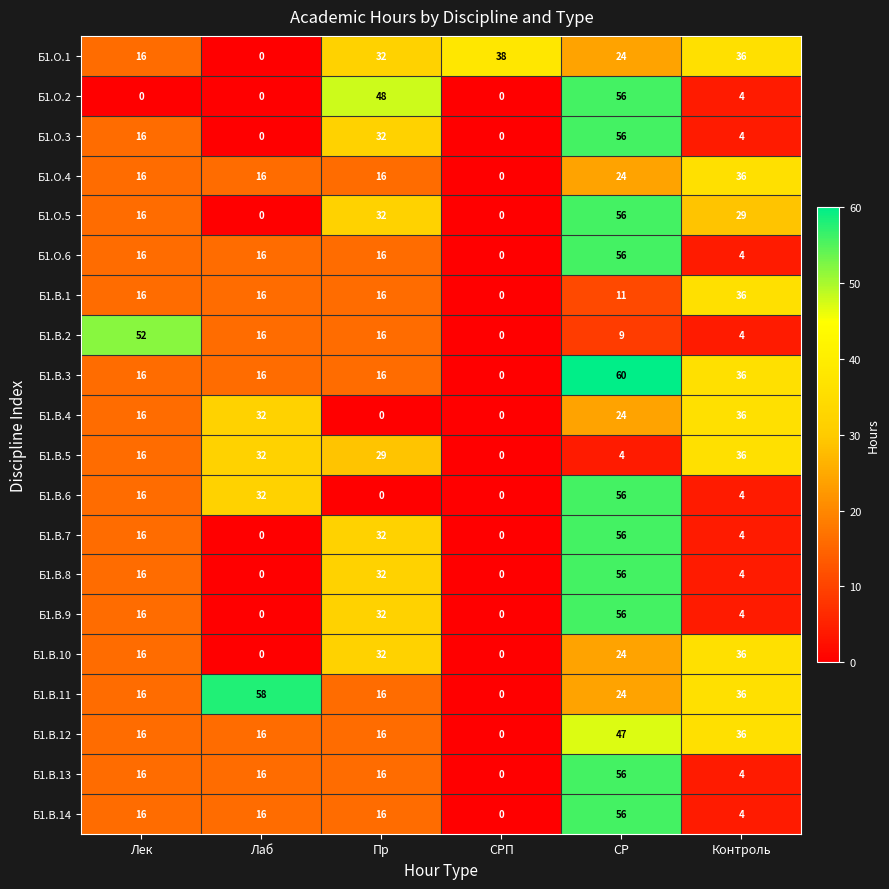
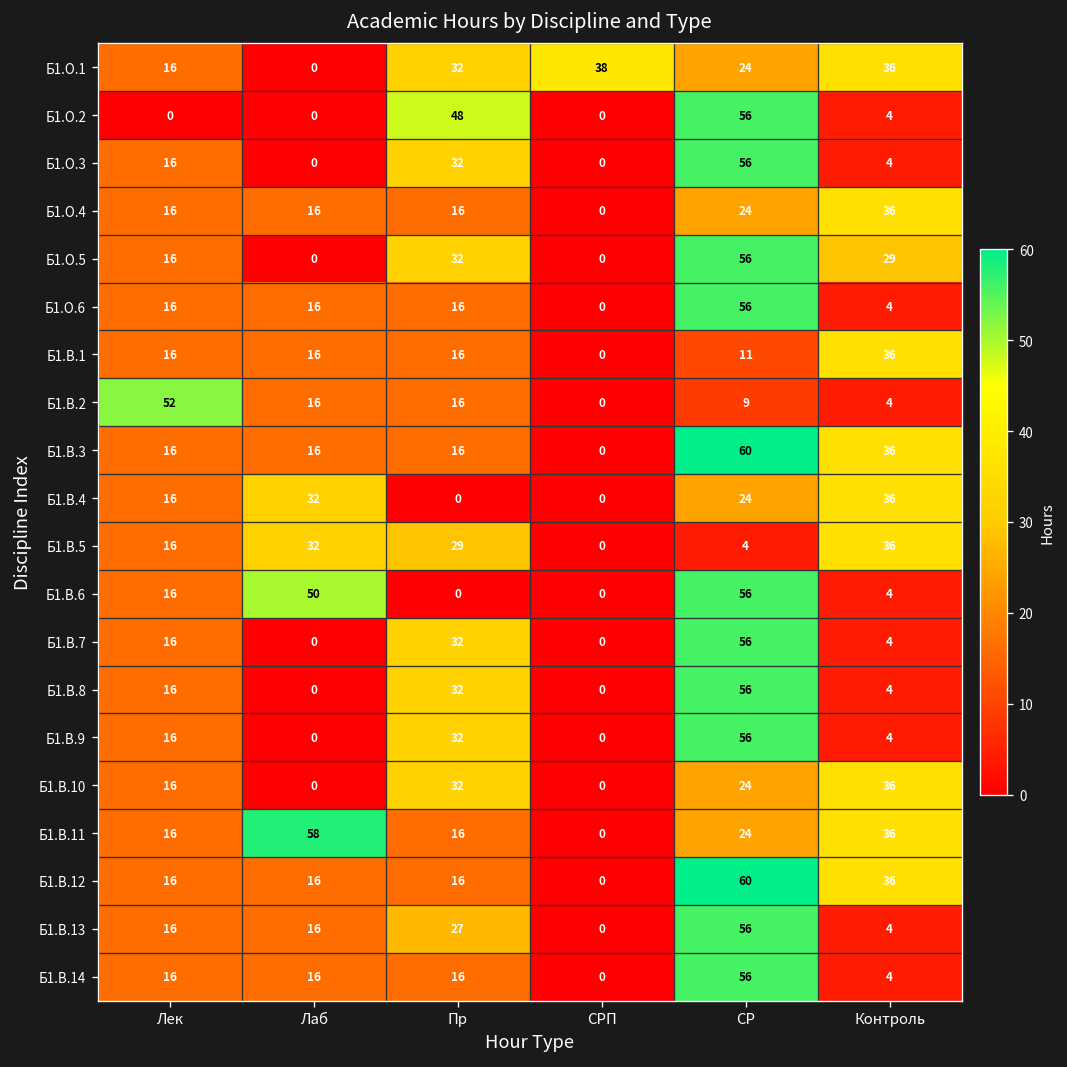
  {
    "Б1.О.1": {
      "Лек": 16,
      "Лаб": 0,
      "Пр": 32,
      "СРП": 38,
      "СР": 24,
      "Контроль": 36
    },
    "Б1.О.2": {
      "Лек": 0,
      "Лаб": 0,
      "Пр": 48,
      "СРП": 0,
      "СР": 56,
      "Контроль": 4
    },
    "Б1.О.3": {
      "Лек": 16,
      "Лаб": 0,
      "Пр": 32,
      "СРП": 0,
      "СР": 56,
      "Контроль": 4
    },
    "Б1.О.4": {
      "Лек": 16,
      "Лаб": 16,
      "Пр": 16,
      "СРП": 0,
      "СР": 24,
      "Контроль": 36
    },
    "Б1.О.5": {
      "Лек": 16,
      "Лаб": 0,
      "Пр": 32,
      "СРП": 0,
      "СР": 56,
      "Контроль": 29
    },
    "Б1.О.6": {
      "Лек": 16,
      "Лаб": 16,
      "Пр": 16,
      "СРП": 0,
      "СР": 56,
      "Контроль": 4
    },
    "Б1.В.1": {
      "Лек": 16,
      "Лаб": 16,
      "Пр": 16,
      "СРП": 0,
      "СР": 11,
      "Контроль": 36
    },
    "Б1.В.2": {
      "Лек": 52,
      "Лаб": 16,
      "Пр": 16,
      "СРП": 0,
      "СР": 9,
      "Контроль": 4
    },
    "Б1.В.3": {
      "Лек": 16,
      "Лаб": 16,
      "Пр": 16,
      "СРП": 0,
      "СР": 60,
      "Контроль": 36
    },
    "Б1.В.4": {
      "Лек": 16,
      "Лаб": 32,
      "Пр": 0,
      "СРП": 0,
      "СР": 24,
      "Контроль": 36
    },
    "Б1.В.5": {
      "Лек": 16,
      "Лаб": 32,
      "Пр": 29,
      "СРП": 0,
      "СР": 4,
      "Контроль": 36
    },
    "Б1.В.6": {
      "Лек": 16,
-     "Лаб": 32,
+     "Лаб": 50,
      "Пр": 0,
      "СРП": 0,
      "СР": 56,
      "Контроль": 4
    },
    "Б1.В.7": {
      "Лек": 16,
      "Лаб": 0,
      "Пр": 32,
      "СРП": 0,
      "СР": 56,
      "Контроль": 4
    },
    "Б1.В.8": {
      "Лек": 16,
      "Лаб": 0,
      "Пр": 32,
      "СРП": 0,
      "СР": 56,
      "Контроль": 4
    },
    "Б1.В.9": {
      "Лек": 16,
      "Лаб": 0,
      "Пр": 32,
      "СРП": 0,
      "СР": 56,
      "Контроль": 4
    },
    "Б1.В.10": {
      "Лек": 16,
      "Лаб": 0,
      "Пр": 32,
      "СРП": 0,
      "СР": 24,
      "Контроль": 36
    },
    "Б1.В.11": {
      "Лек": 16,
      "Лаб": 58,
      "Пр": 16,
      "СРП": 0,
      "СР": 24,
      "Контроль": 36
    },
    "Б1.В.12": {
      "Лек": 16,
      "Лаб": 16,
      "Пр": 16,
      "СРП": 0,
-     "СР": 47,
+     "СР": 60,
      "Контроль": 36
    },
    "Б1.В.13": {
      "Лек": 16,
      "Лаб": 16,
-     "Пр": 16,
+     "Пр": 27,
      "СРП": 0,
      "СР": 56,
      "Контроль": 4
    },
    "Б1.В.14": {
      "Лек": 16,
      "Лаб": 16,
      "Пр": 16,
      "СРП": 0,
      "СР": 56,
      "Контроль": 4
    }
  }
